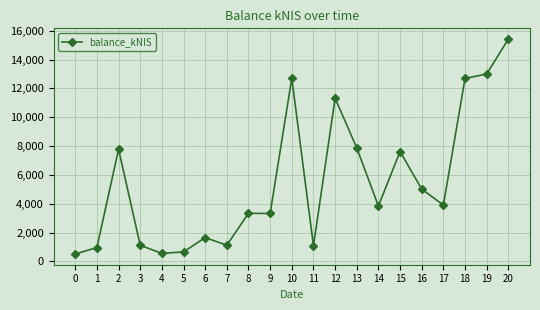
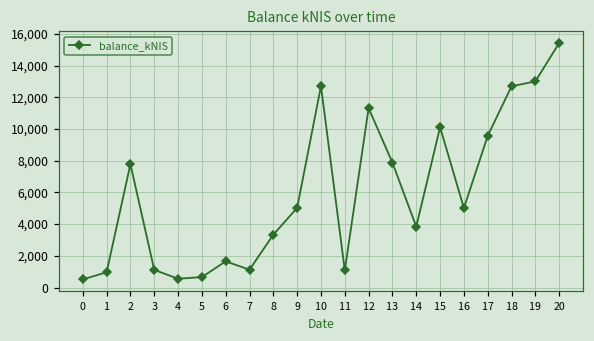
  {
    "0": "500",
    "1": "1,000",
    "2": "7,800",
    "3": "1,100",
    "4": "600",
    "5": "700",
    "6": "1,700",
    "7": "1,100",
    "8": "3,300",
-   "9": "3,300",
+   "9": "5,000",
    "10": "12,700",
    "11": "1,100",
    "12": "11,300",
    "13": "7,900",
    "14": "3,800",
-   "15": "7,600",
+   "15": "10,100",
    "16": "5,000",
-   "17": "3,900",
+   "17": "9,600",
    "18": "12,700",
    "19": "13,000",
    "20": "15,400"
  }
